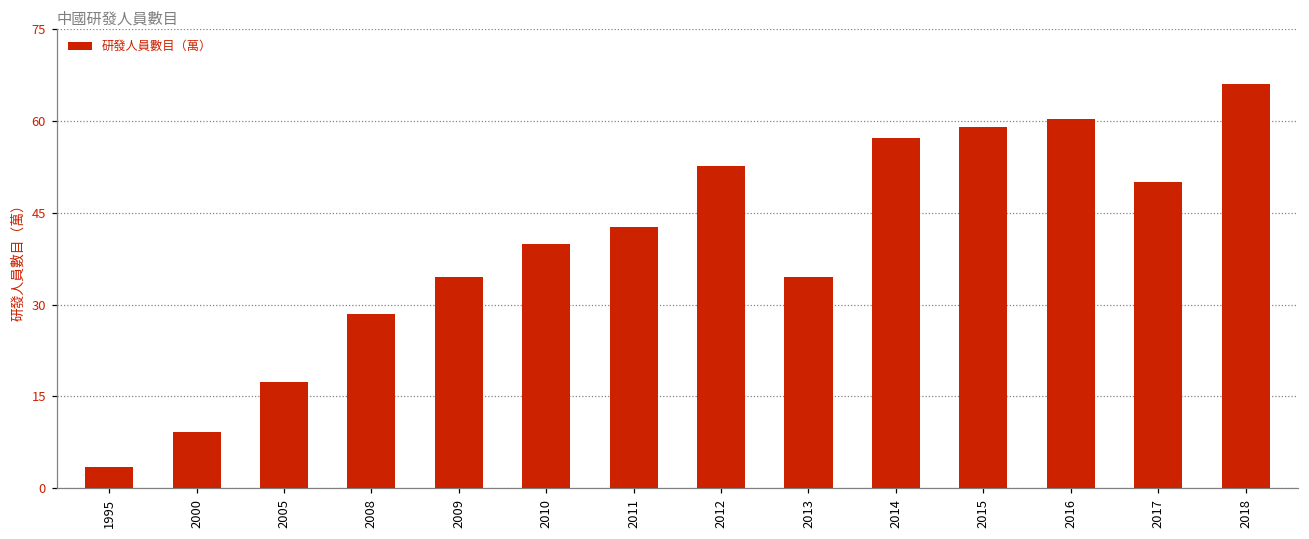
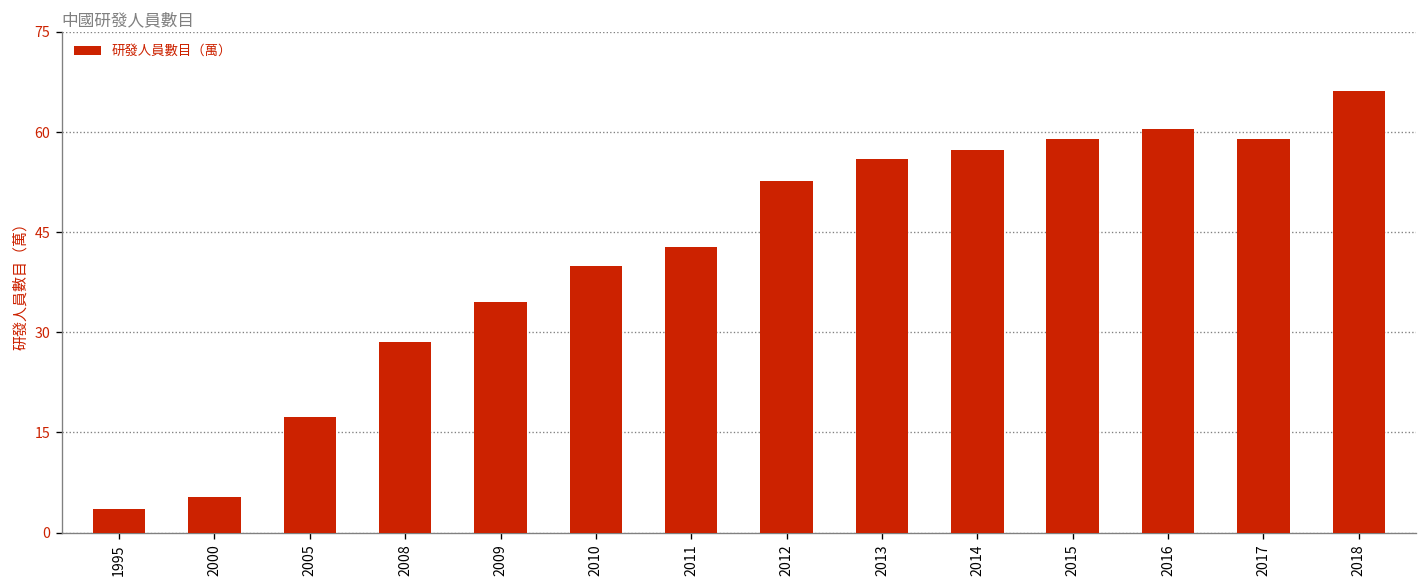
  {
    "1995": 4,
-   "2000": 9,
+   "2000": 5,
    "2005": 17,
    "2008": 29,
    "2009": 35,
    "2010": 40,
    "2011": 43,
    "2012": 53,
-   "2013": 35,
+   "2013": 56,
    "2014": 57,
    "2015": 59,
    "2016": 60,
-   "2017": 50,
+   "2017": 59,
    "2018": 66
  }
